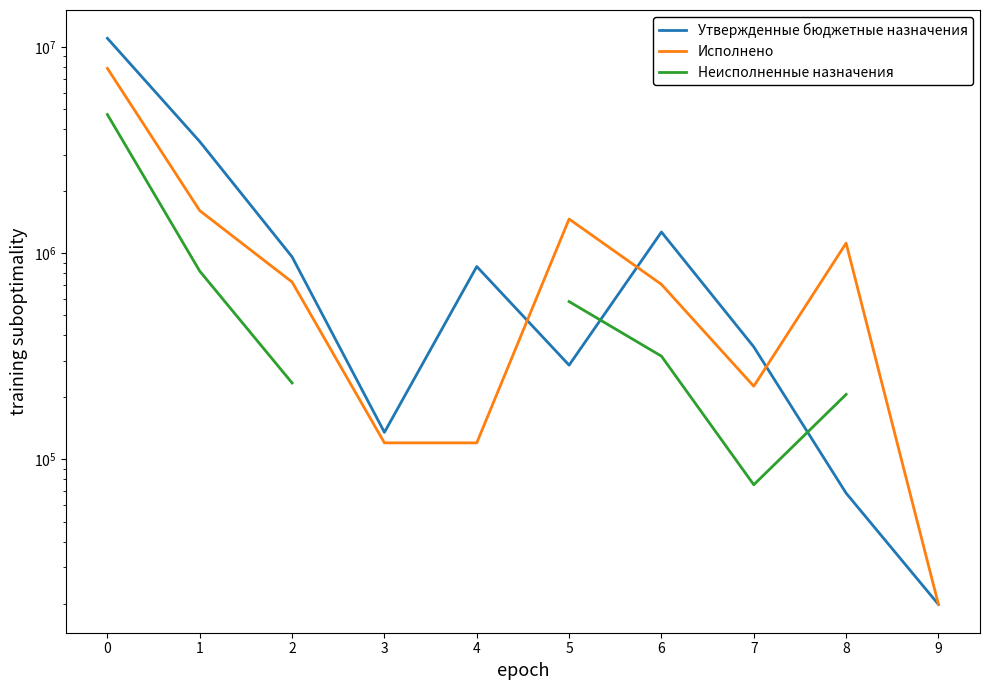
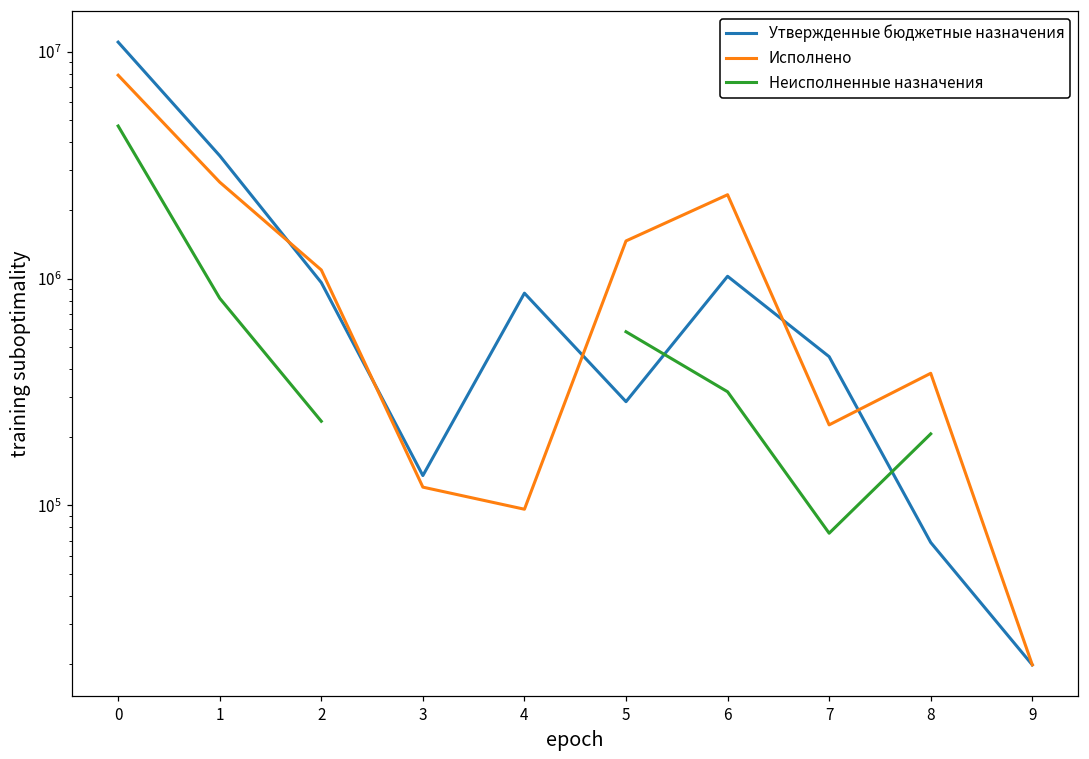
  {
    "Утвержденные бюджетные назначения": {
      "0": 11000000,
      "1": 3500000,
      "2": 1000000,
      "3": 140000,
      "4": 860000,
      "5": 290000,
-     "6": 1300000,
-     "7": 350000,
+     "6": 1000000,
+     "7": 450000,
      "8": 69000
    },
    "Исполнено": {
      "0": 7900000,
-     "1": 1600000,
-     "2": 720000,
+     "1": 2700000,
+     "2": 1100000,
      "3": 120000,
-     "4": 120000,
+     "4": 100000,
      "5": 1500000,
-     "6": 710000,
+     "6": 2300000,
      "7": 230000,
-     "8": 1100000
+     "8": 380000
    },
    "Неисполненные назначения": {
      "0": 4700000,
      "1": 820000,
      "2": 230000,
      "5": 580000,
      "6": 320000,
      "7": 75000,
      "8": 210000
    }
  }
